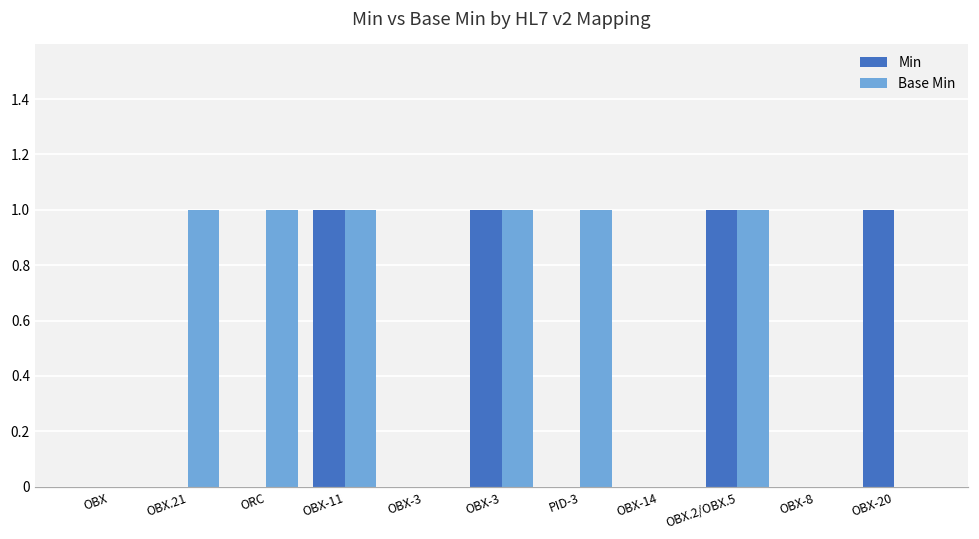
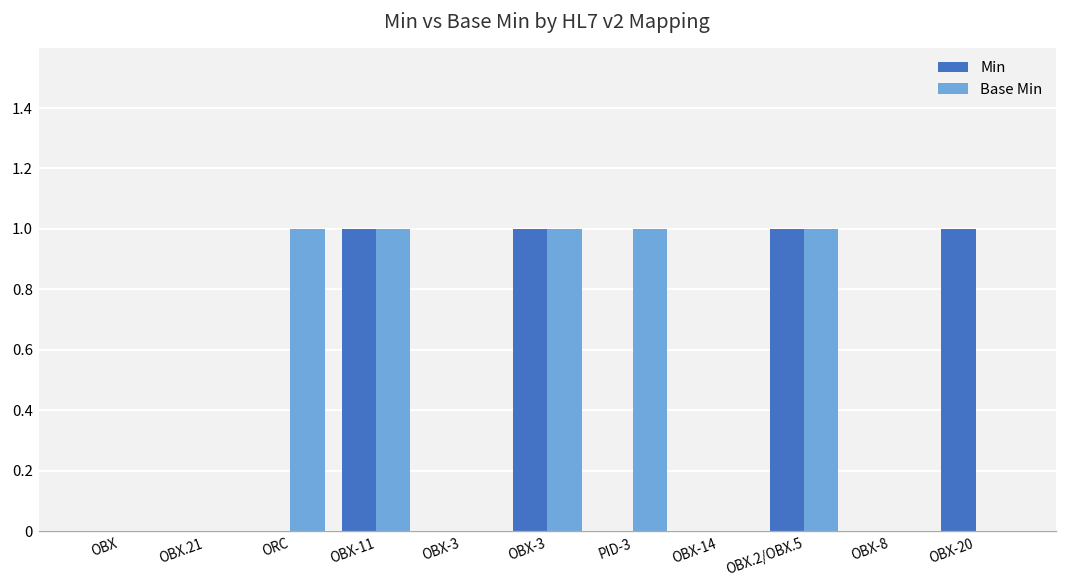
  {
    "Min": {
      "OBX": 0,
      "OBX.21": 0,
      "ORC": 0,
      "OBX-11": 1,
      "PID-3": 0,
      "OBX-14": 0,
      "OBX.2/OBX.5": 1,
      "OBX-8": 0,
      "OBX-20": 1
    },
    "Base Min": {
      "OBX": 0,
-     "OBX.21": 1,
+     "OBX.21": 0,
      "ORC": 1,
      "OBX-11": 1,
      "PID-3": 1,
      "OBX-14": 0,
      "OBX.2/OBX.5": 1,
      "OBX-8": 0,
      "OBX-20": 0
    }
  }
